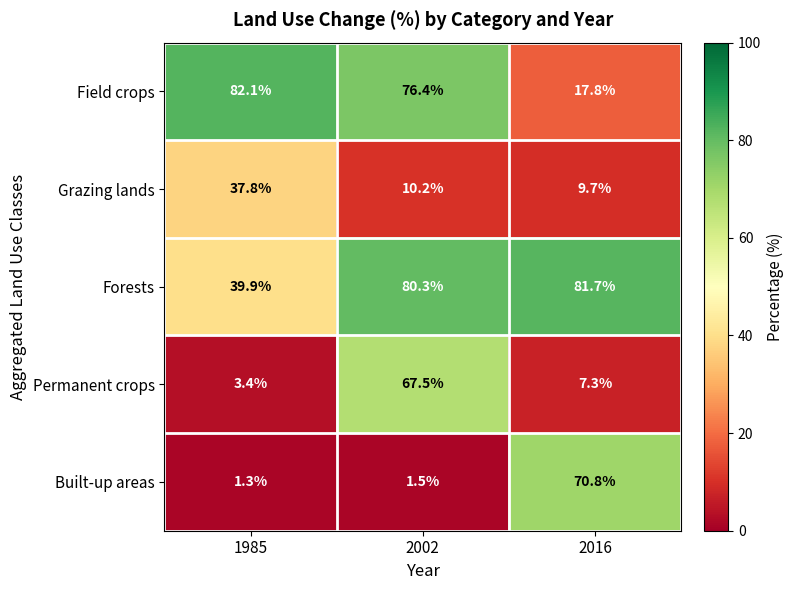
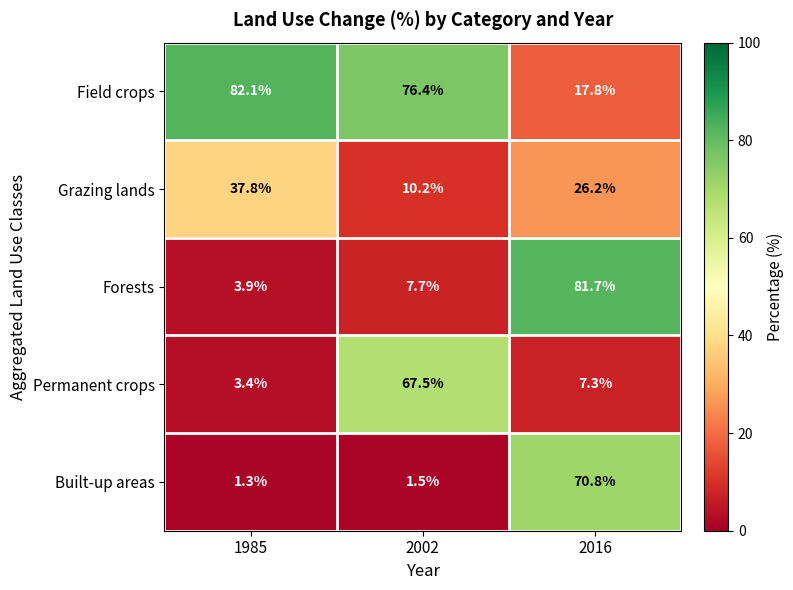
  {
    "Field crops": {
      "1985": "82.1%",
      "2002": "76.4%",
      "2016": "17.8%"
    },
    "Grazing lands": {
      "1985": "37.8%",
      "2002": "10.2%",
-     "2016": "9.7%"
+     "2016": "26.2%"
    },
    "Forests": {
-     "1985": "39.9%",
-     "2002": "80.3%",
+     "1985": "3.9%",
+     "2002": "7.7%",
      "2016": "81.7%"
    },
    "Permanent crops": {
      "1985": "3.4%",
      "2002": "67.5%",
      "2016": "7.3%"
    },
    "Built-up areas": {
      "1985": "1.3%",
      "2002": "1.5%",
      "2016": "70.8%"
    }
  }
